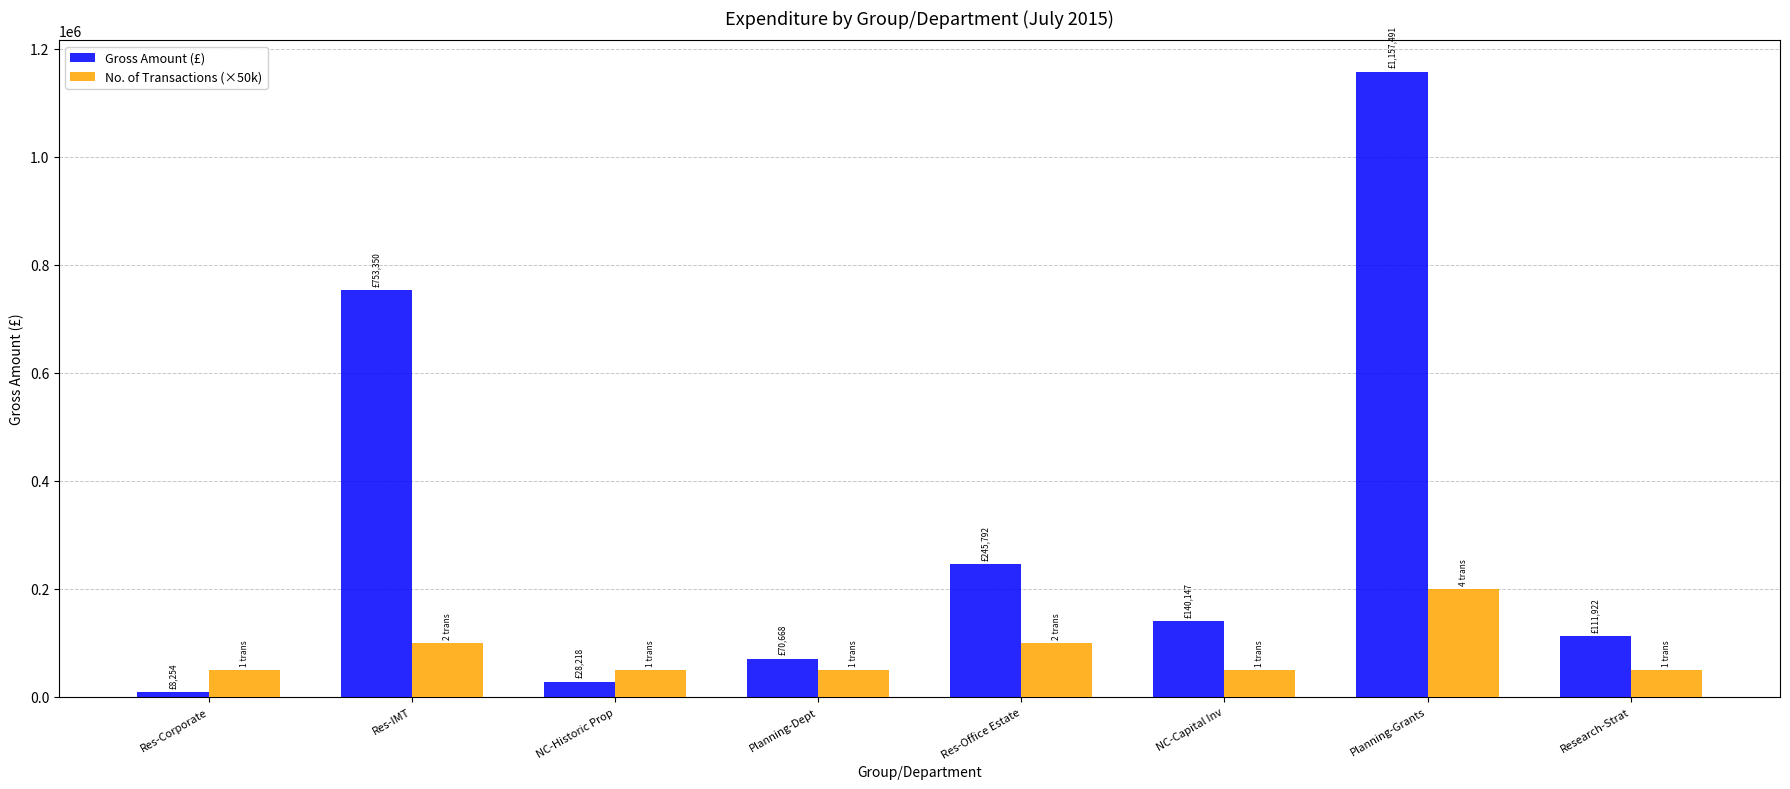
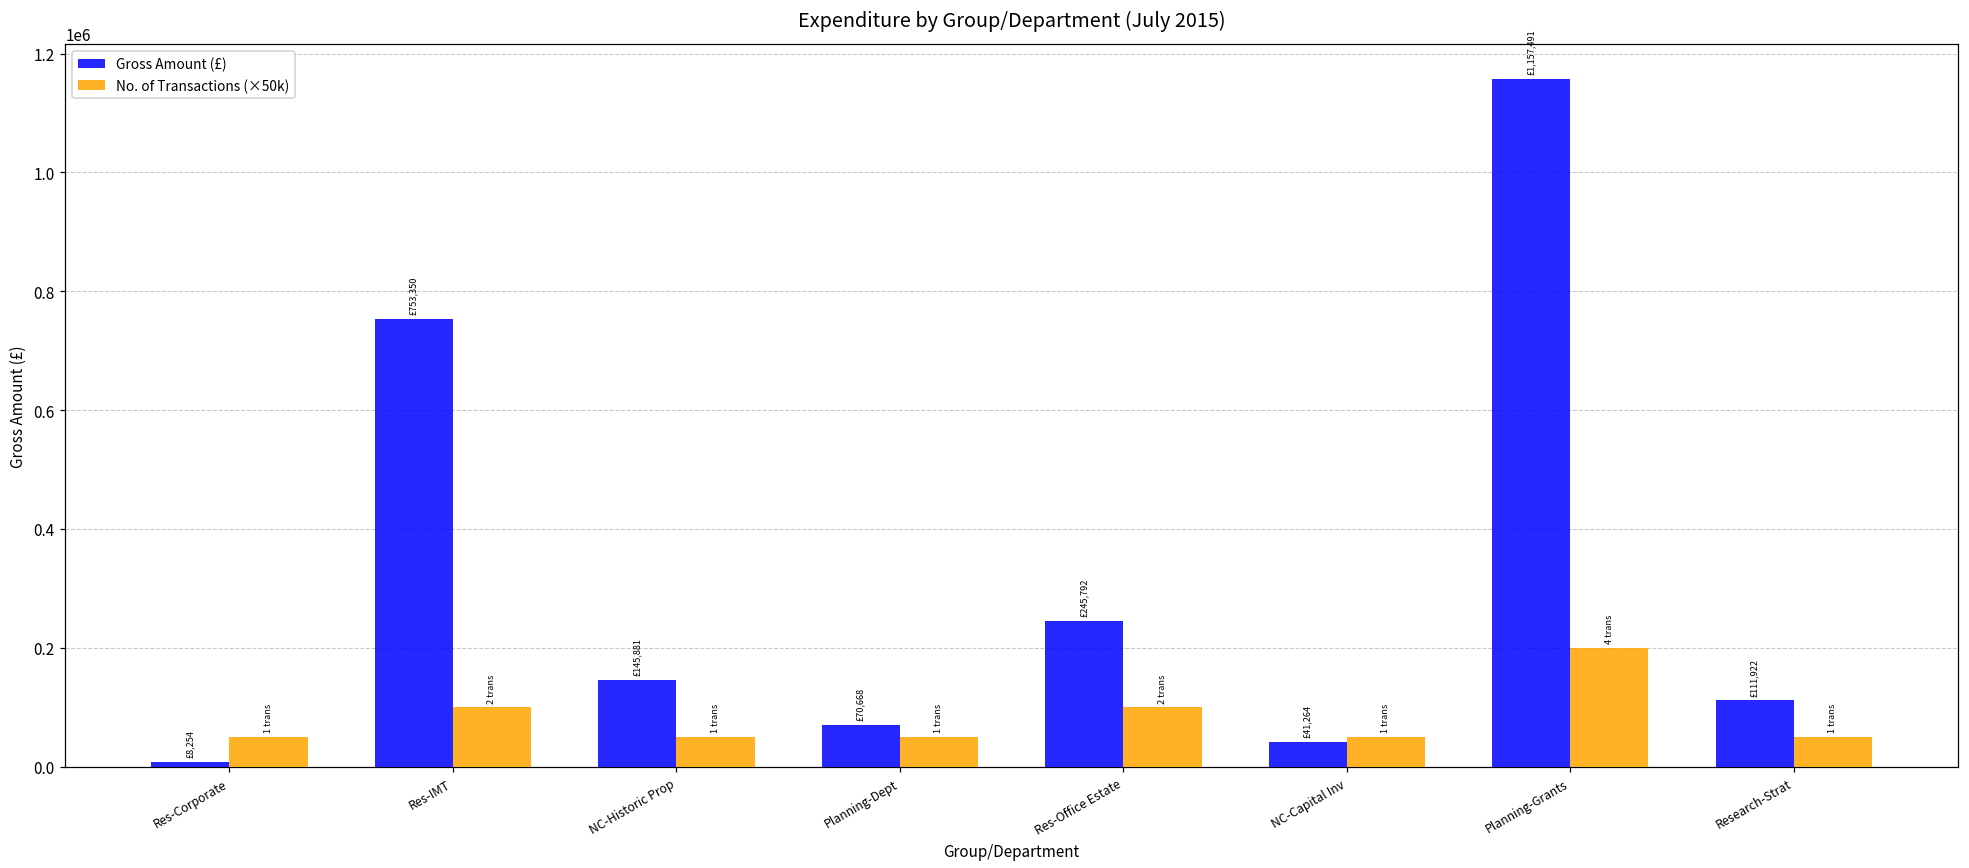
  {
    "Gross Amount (£)": {
      "Res-Corporate": "£8,254",
      "Res-IMT": "£753,350",
-     "NC-Historic Prop": "£28,218",
+     "NC-Historic Prop": "£145,881",
      "Planning-Dept": "£70,668",
      "Res-Office Estate": "£245,792",
-     "NC-Capital Inv": "£140,147",
+     "NC-Capital Inv": "£41,264",
      "Planning-Grants": "£1,157,491",
      "Research-Strat": "£111,922"
    }
  }
